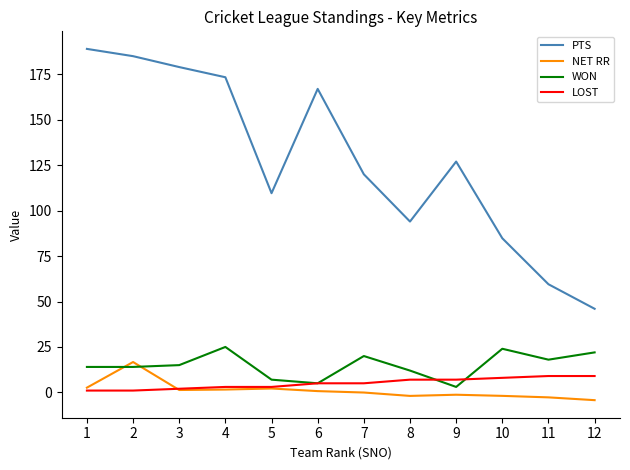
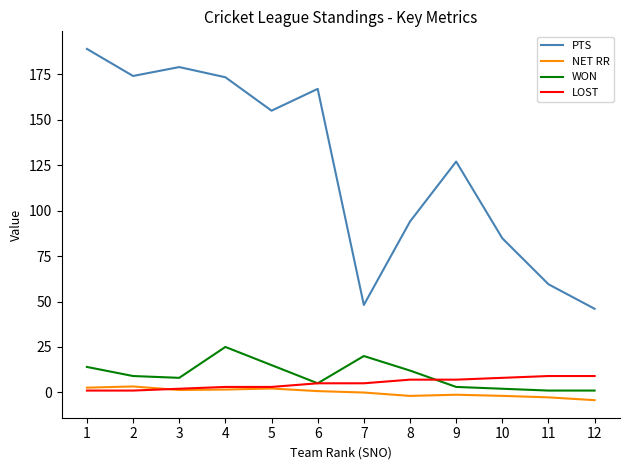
  {
    "PTS": {
      "1": 189,
-     "2": 185,
+     "2": 174,
      "3": 179,
      "4": 173,
-     "5": 110,
+     "5": 155,
      "6": 167,
-     "7": 120,
+     "7": 48,
      "8": 94,
      "9": 127,
      "10": 85,
      "11": 60,
      "12": 46
    },
    "NET RR": {
      "1": 3,
-     "2": 17,
+     "2": 3,
      "4": 2,
      "6": 1,
      "7": 0,
      "8": -2,
      "9": -1,
      "10": -2,
      "11": -3,
      "12": -4
    },
    "WON": {
      "1": 14,
-     "2": 14,
-     "3": 15,
+     "2": 9,
+     "3": 8,
      "4": 25,
-     "5": 7,
+     "5": 15,
      "7": 20,
      "8": 12,
      "9": 3,
-     "10": 24,
-     "11": 18,
-     "12": 22
+     "10": 2,
+     "11": 1,
+     "12": 1
    },
    "LOST": {
      "1": 1,
      "2": 1,
      "4": 3,
      "7": 5,
      "8": 7,
      "9": 7,
      "10": 8,
      "11": 9,
      "12": 9
    }
  }
